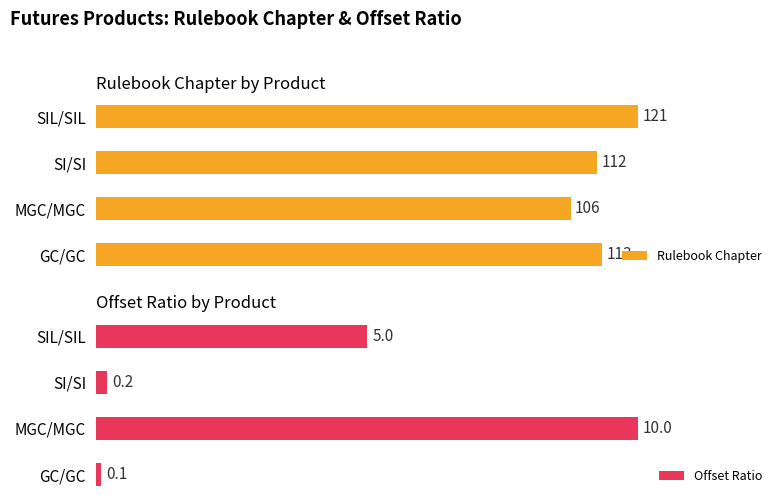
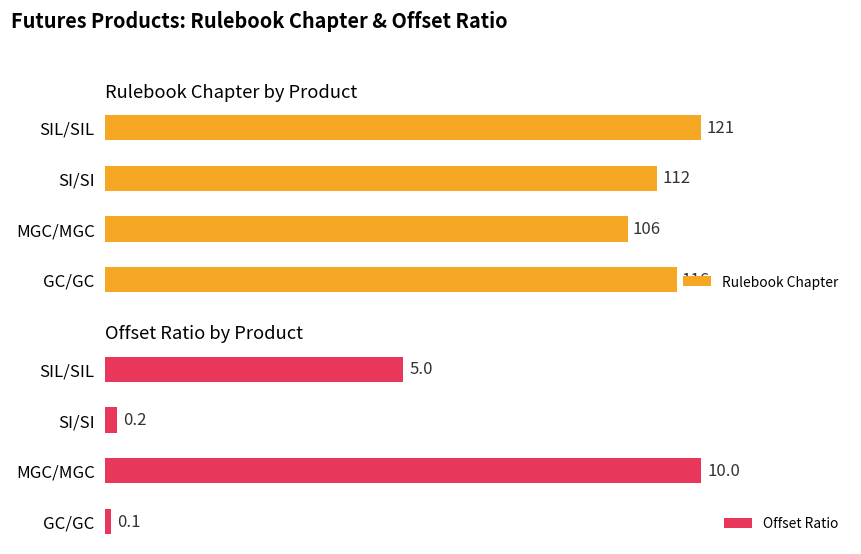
  {
    "Rulebook Chapter by Product": {
      "SIL/SIL": 121,
      "SI/SI": 112,
      "MGC/MGC": 106,
-     "GC/GC": 113
+     "GC/GC": 116
    },
    "Offset Ratio by Product": {
      "SIL/SIL": 5.0,
      "SI/SI": 0.2,
      "MGC/MGC": 10.0,
      "GC/GC": 0.1
    }
  }
